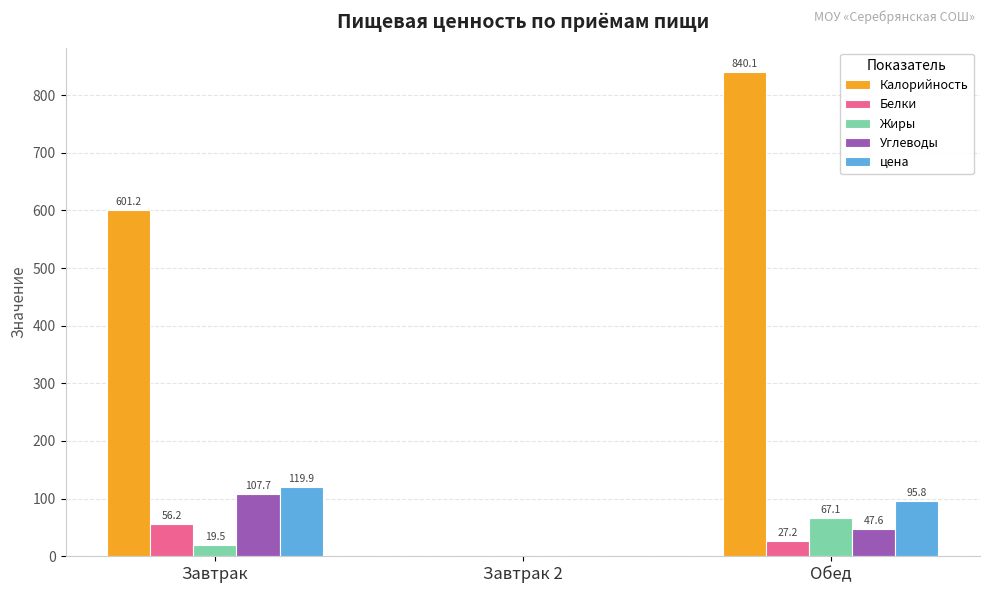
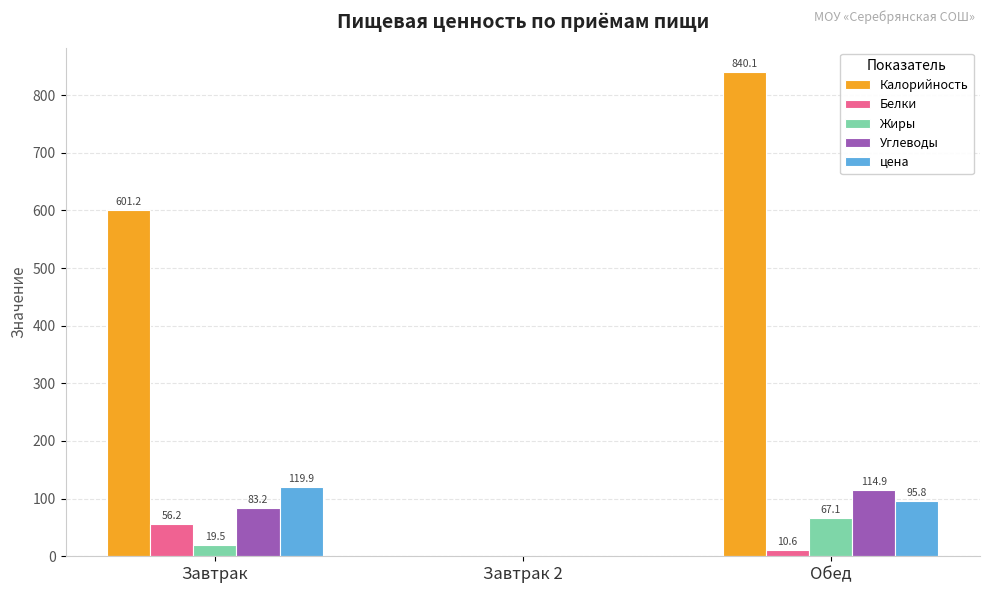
  {
    "Калорийность": {
      "Завтрак": 601.2,
      "Обед": 840.1
    },
    "Белки": {
      "Завтрак": 56.2,
-     "Обед": 27.2
+     "Обед": 10.6
    },
    "Жиры": {
      "Завтрак": 19.5,
      "Обед": 67.1
    },
    "Углеводы": {
-     "Завтрак": 107.7,
-     "Обед": 47.6
+     "Завтрак": 83.2,
+     "Обед": 114.9
    },
    "цена": {
      "Завтрак": 119.9,
      "Обед": 95.8
    }
  }
